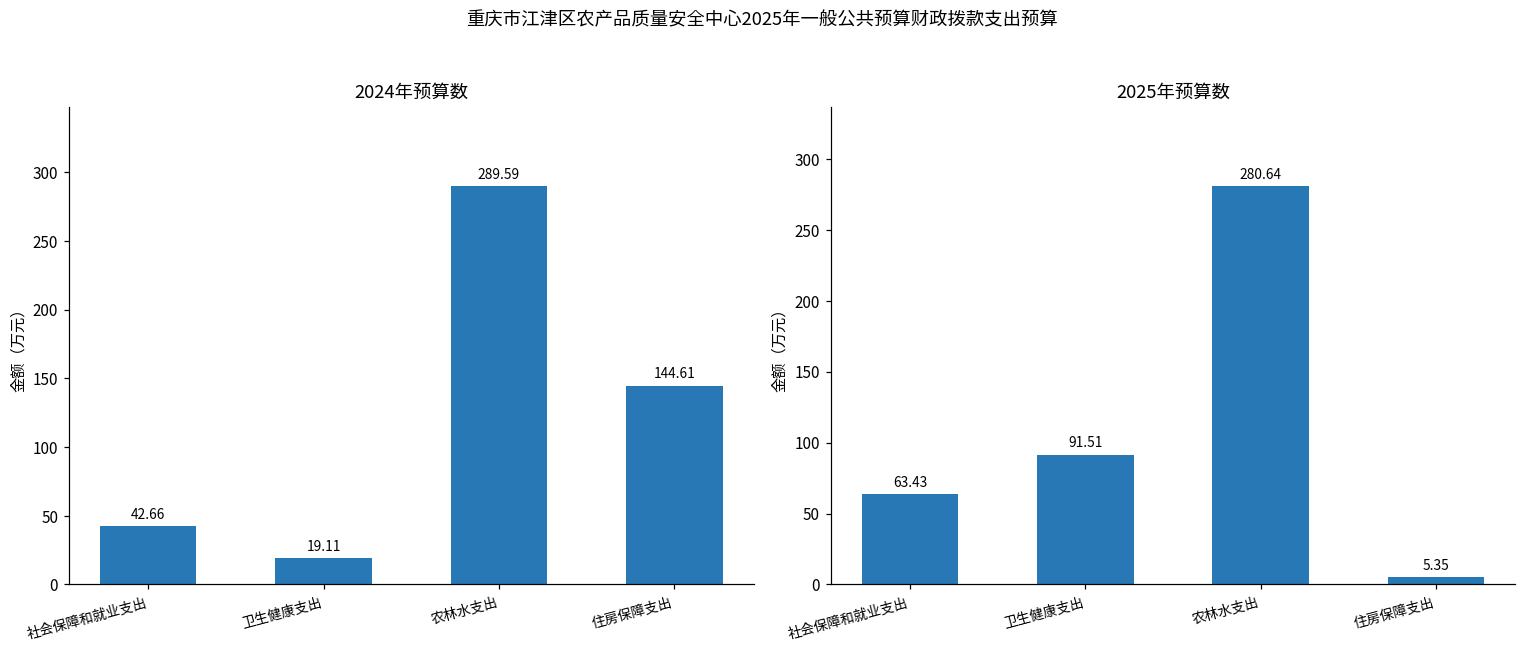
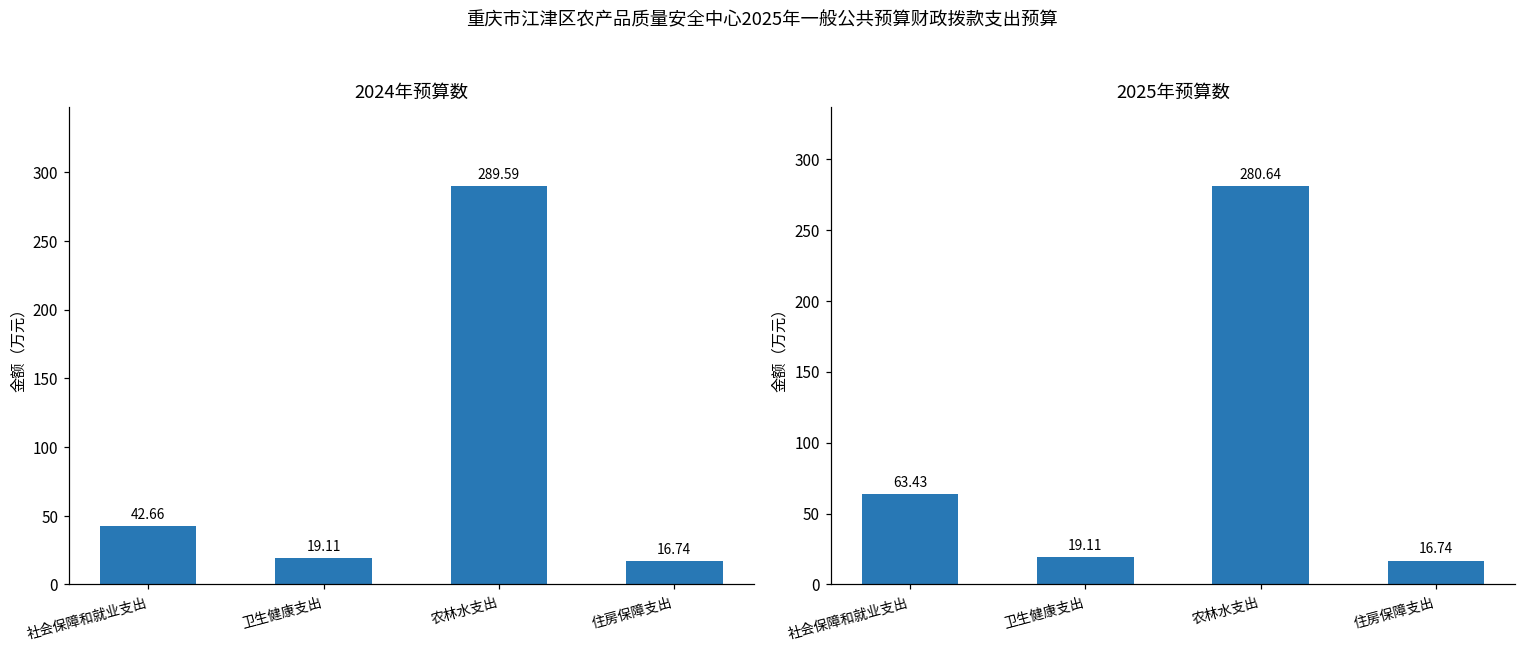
  {
    "2024年预算数": {
      "社会保障和就业支出": 42.66,
      "卫生健康支出": 19.11,
      "农林水支出": 289.59,
-     "住房保障支出": 144.61
+     "住房保障支出": 16.74
    },
    "2025年预算数": {
      "社会保障和就业支出": 63.43,
-     "卫生健康支出": 91.51,
+     "卫生健康支出": 19.11,
      "农林水支出": 280.64,
-     "住房保障支出": 5.35
+     "住房保障支出": 16.74
    }
  }
